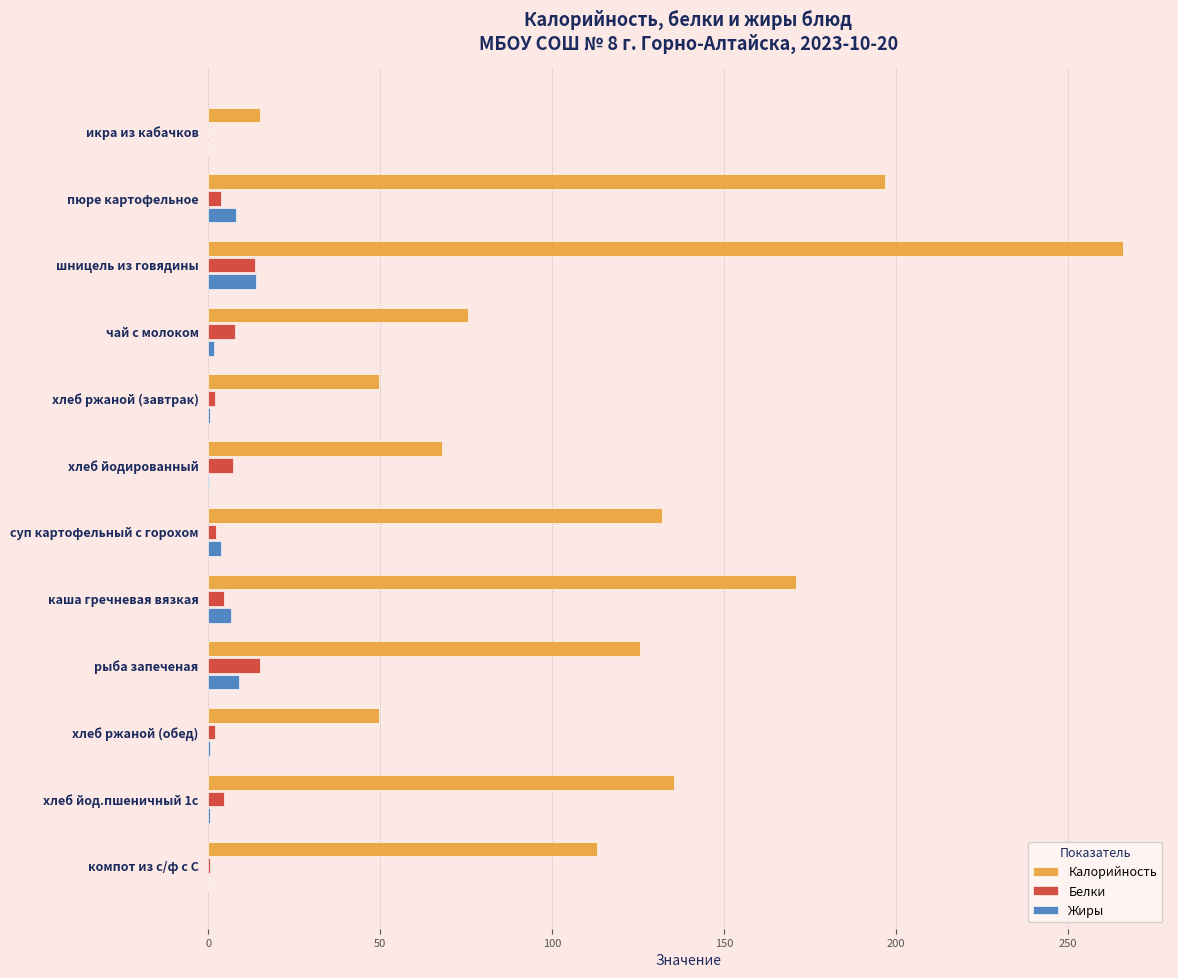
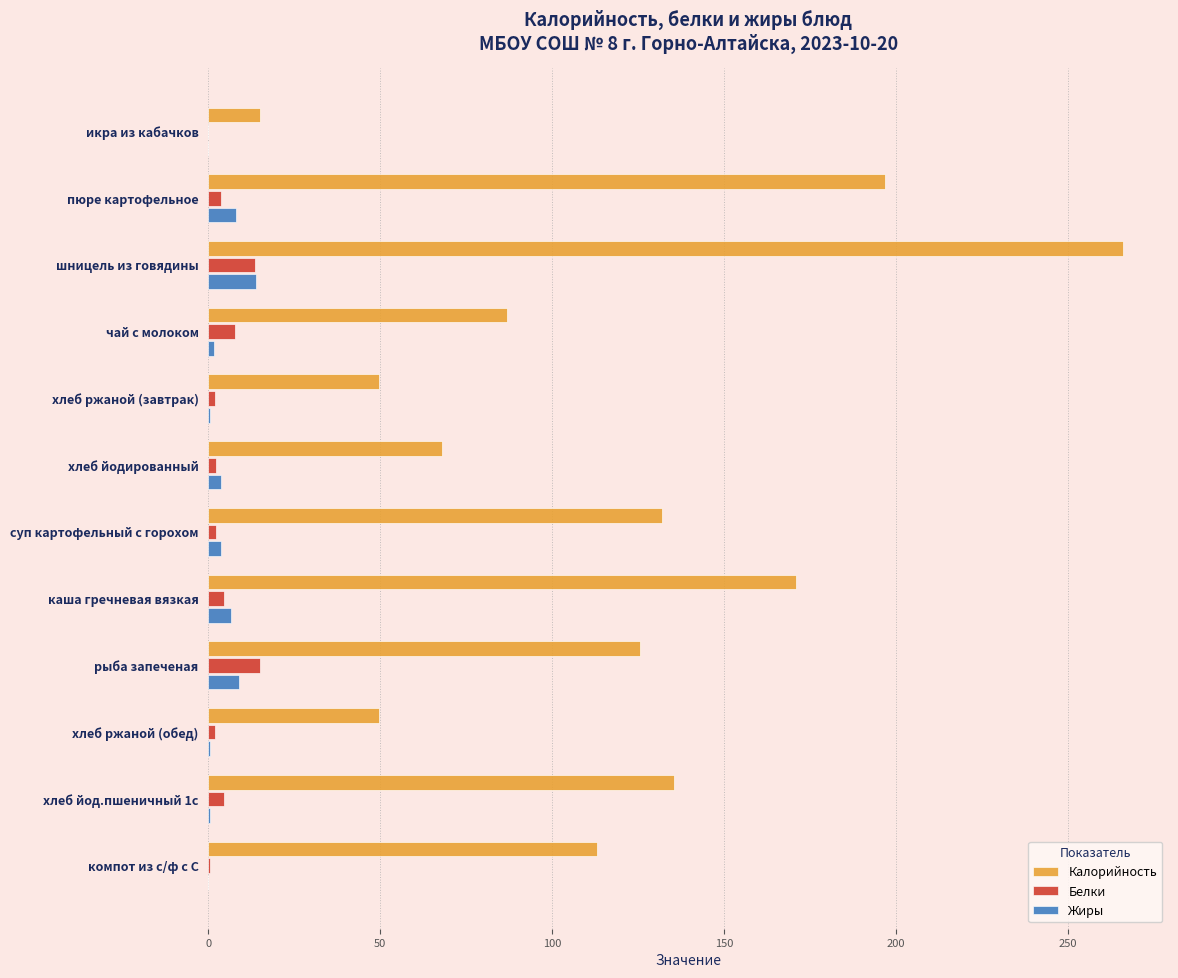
  {
    "Калорийность": {
      "икра из кабачков": 15,
      "пюре картофельное": 197,
      "шницель из говядины": 266,
-     "чай с молоком": 76,
+     "чай с молоком": 87,
      "хлеб ржаной (завтрак)": 50,
      "хлеб йодированный": 68,
      "суп картофельный с горохом": 132,
      "каша гречневая вязкая": 171,
      "рыба запеченая": 126,
      "хлеб ржаной (обед)": 50,
      "хлеб йод.пшеничный 1с": 136,
      "компот из с/ф с С": 113
    },
    "Белки": {
      "икра из кабачков": 0,
      "пюре картофельное": 4,
      "шницель из говядины": 14,
      "чай с молоком": 8,
      "хлеб ржаной (завтрак)": 2,
-     "хлеб йодированный": 7,
+     "хлеб йодированный": 2,
      "суп картофельный с горохом": 2,
      "каша гречневая вязкая": 5,
      "рыба запеченая": 15,
      "хлеб ржаной (обед)": 2,
      "хлеб йод.пшеничный 1с": 5
    },
    "Жиры": {
      "икра из кабачков": 0,
      "пюре картофельное": 8,
      "шницель из говядины": 14,
      "чай с молоком": 2,
-     "хлеб йодированный": 0,
+     "хлеб йодированный": 4,
      "суп картофельный с горохом": 4,
      "каша гречневая вязкая": 7,
      "рыба запеченая": 9,
      "компот из с/ф с С": 0
    }
  }
